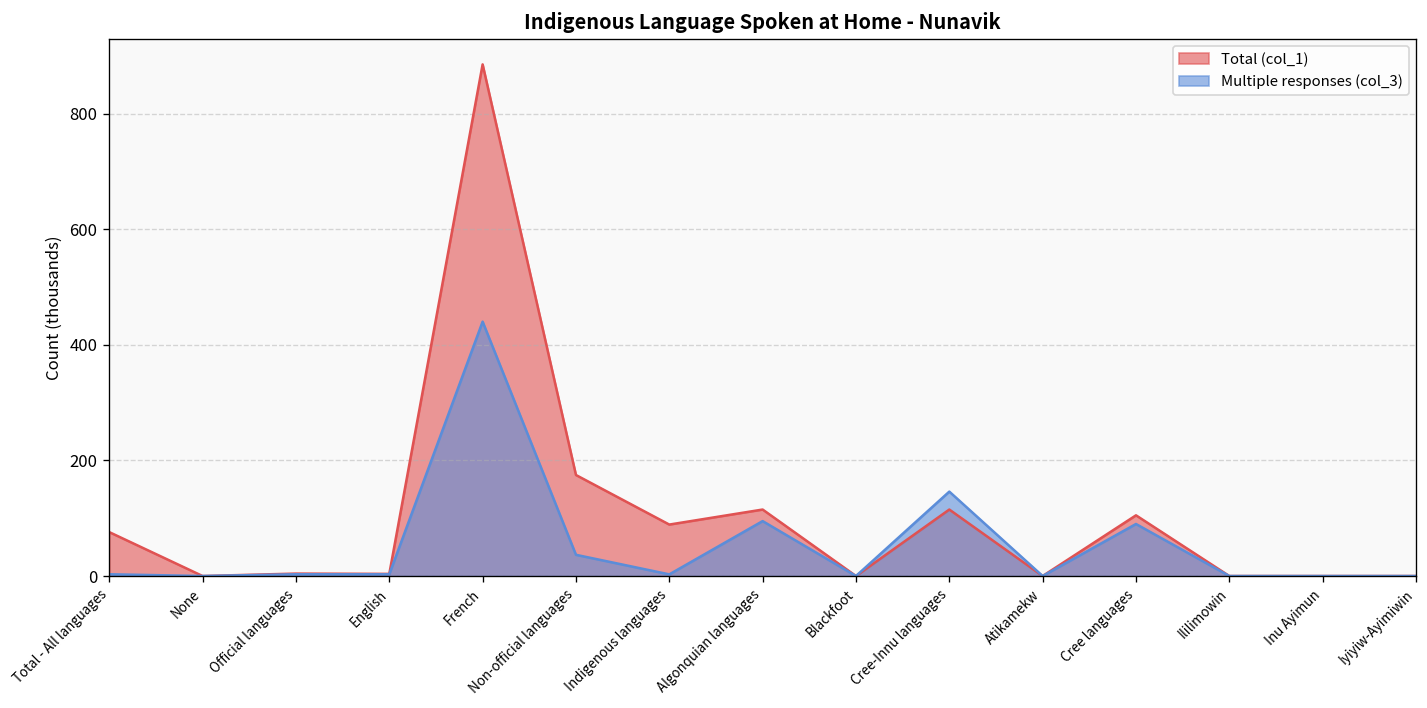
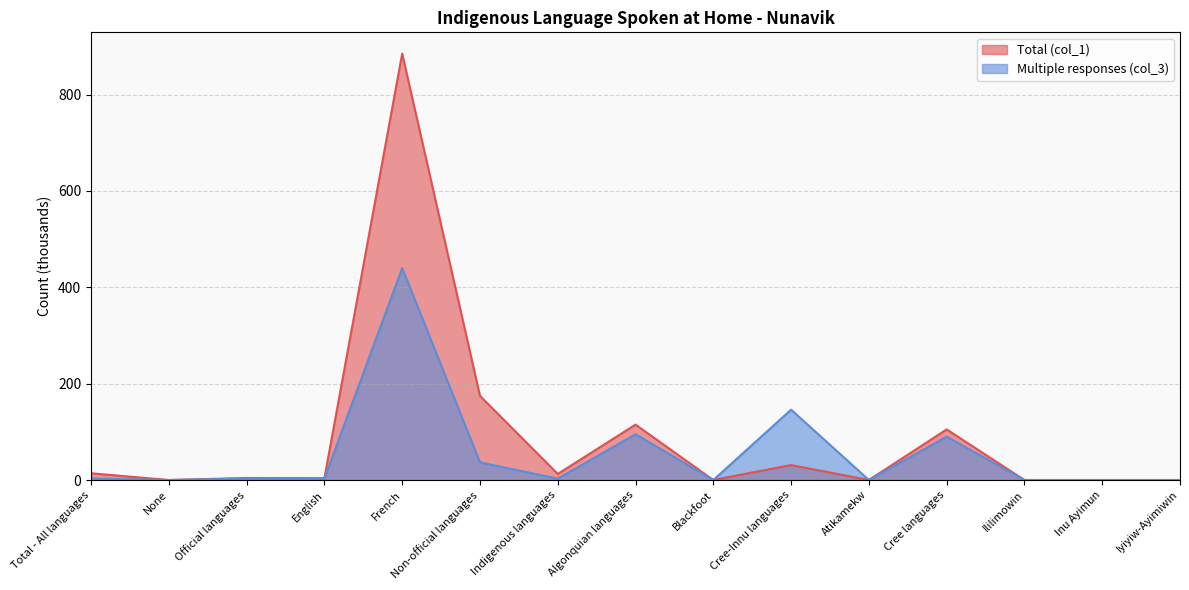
  {
    "Total (col_1)": {
-     "Total - All languages": 80,
+     "Total - All languages": 10,
      "French": 890,
      "Non-official languages": 170,
-     "Indigenous languages": 90,
+     "Indigenous languages": 10,
      "Algonquian languages": 120,
-     "Cree-Innu languages": 120,
+     "Cree-Innu languages": 30,
      "Cree languages": 110
    },
    "Multiple responses (col_3)": {
      "Total - All languages": 0,
      "French": 440,
      "Non-official languages": 40,
      "Indigenous languages": 0,
      "Algonquian languages": 100,
      "Cree-Innu languages": 150,
      "Cree languages": 90
    }
  }
